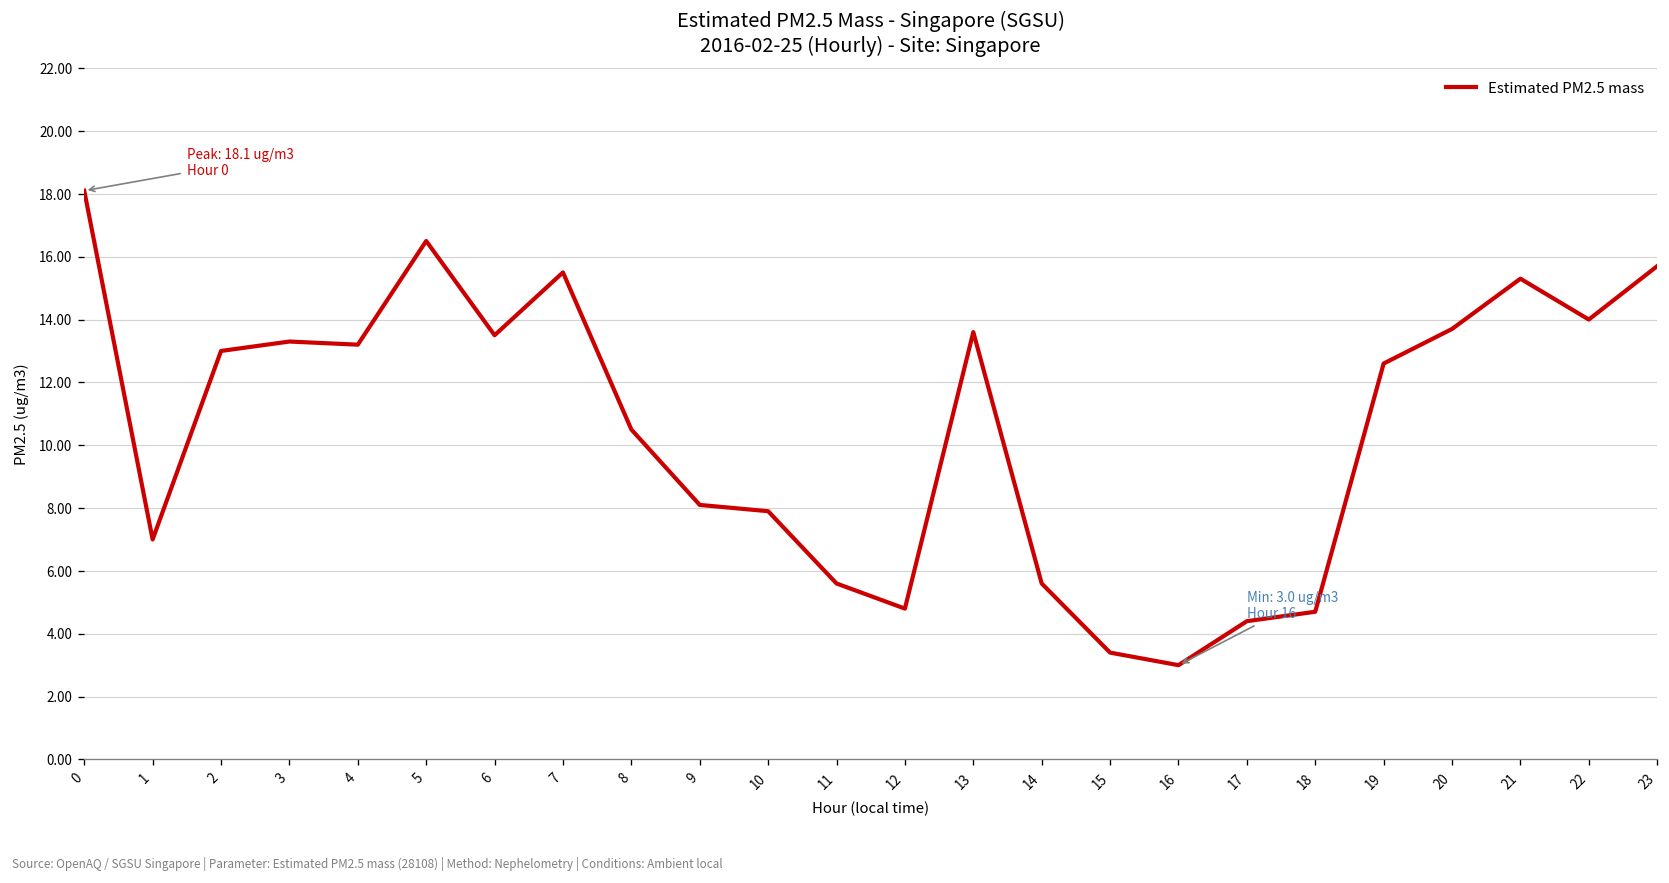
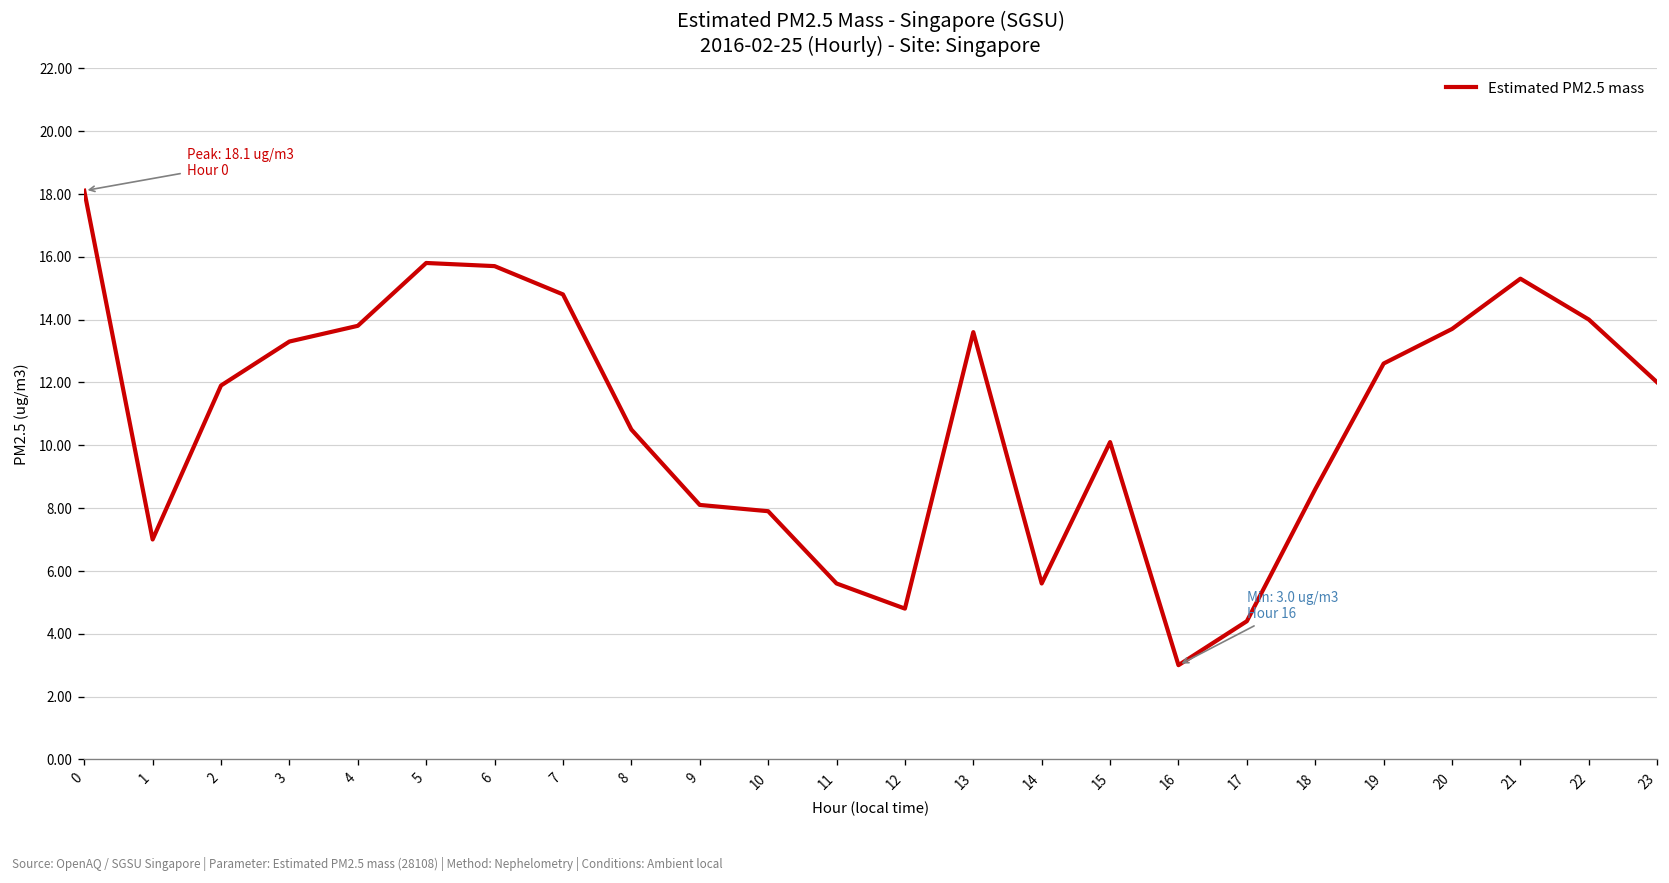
  {
    "1": 7.0,
-   "2": 13.0,
+   "2": 11.9,
    "3": 13.3,
-   "4": 13.2,
-   "5": 16.5,
-   "6": 13.5,
-   "7": 15.5,
+   "4": 13.8,
+   "5": 15.8,
+   "6": 15.7,
+   "7": 14.8,
    "8": 10.5,
    "9": 8.1,
    "10": 7.9,
    "11": 5.6,
    "12": 4.8,
    "13": 13.6,
    "14": 5.6,
-   "15": 3.4,
+   "15": 10.1,
    "16": 3.0,
-   "18": 4.7,
+   "18": 8.6,
    "19": 12.6,
    "20": 13.7,
    "21": 15.3,
    "22": 14.0,
-   "23": 15.7
+   "23": 12.0
  }
